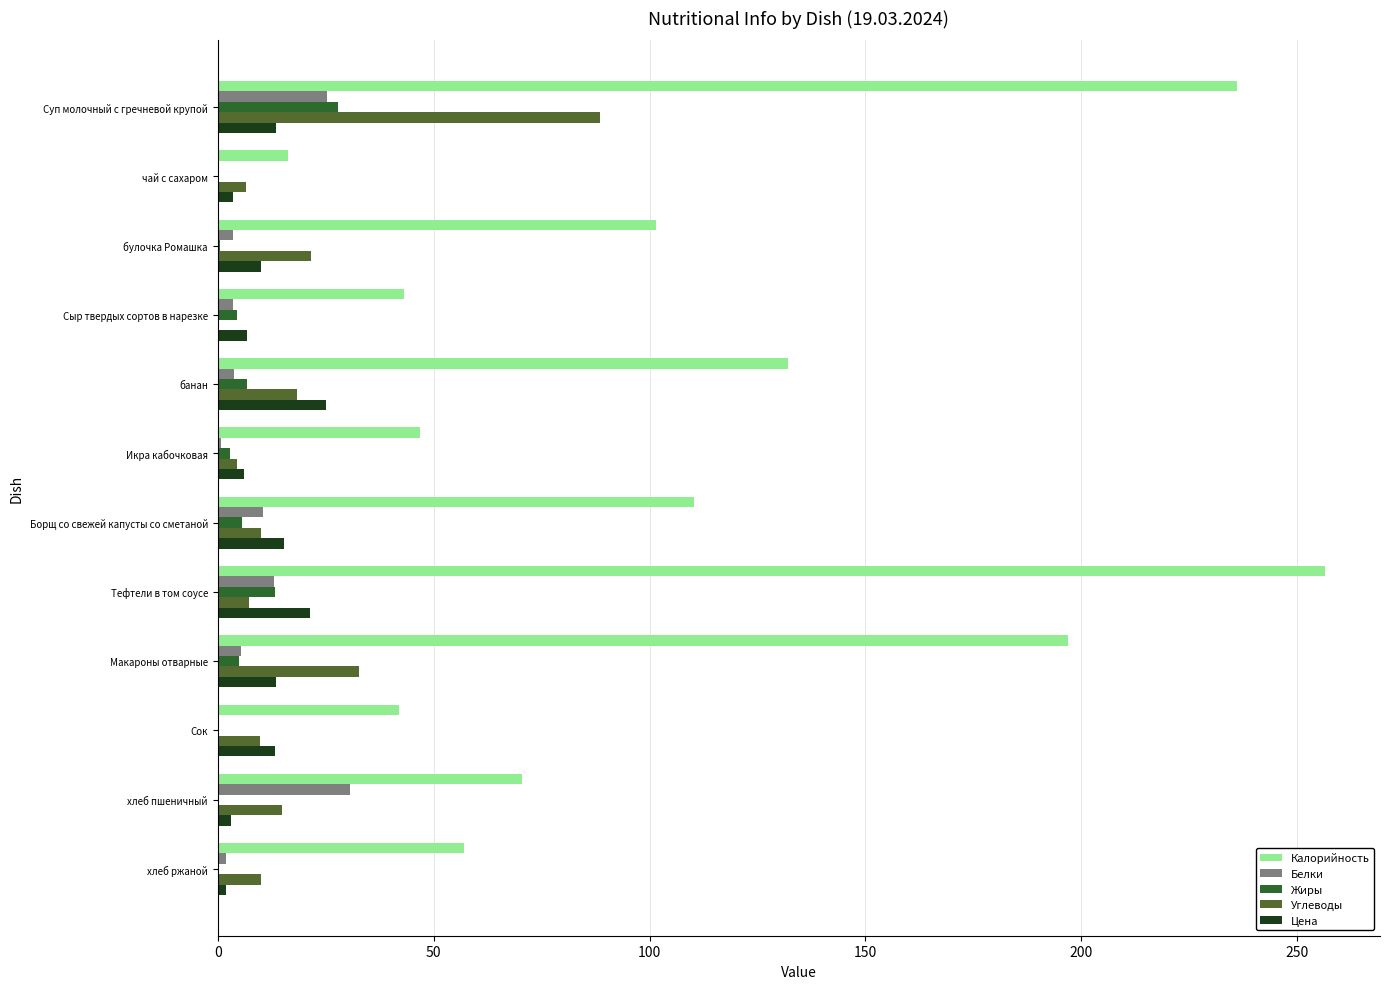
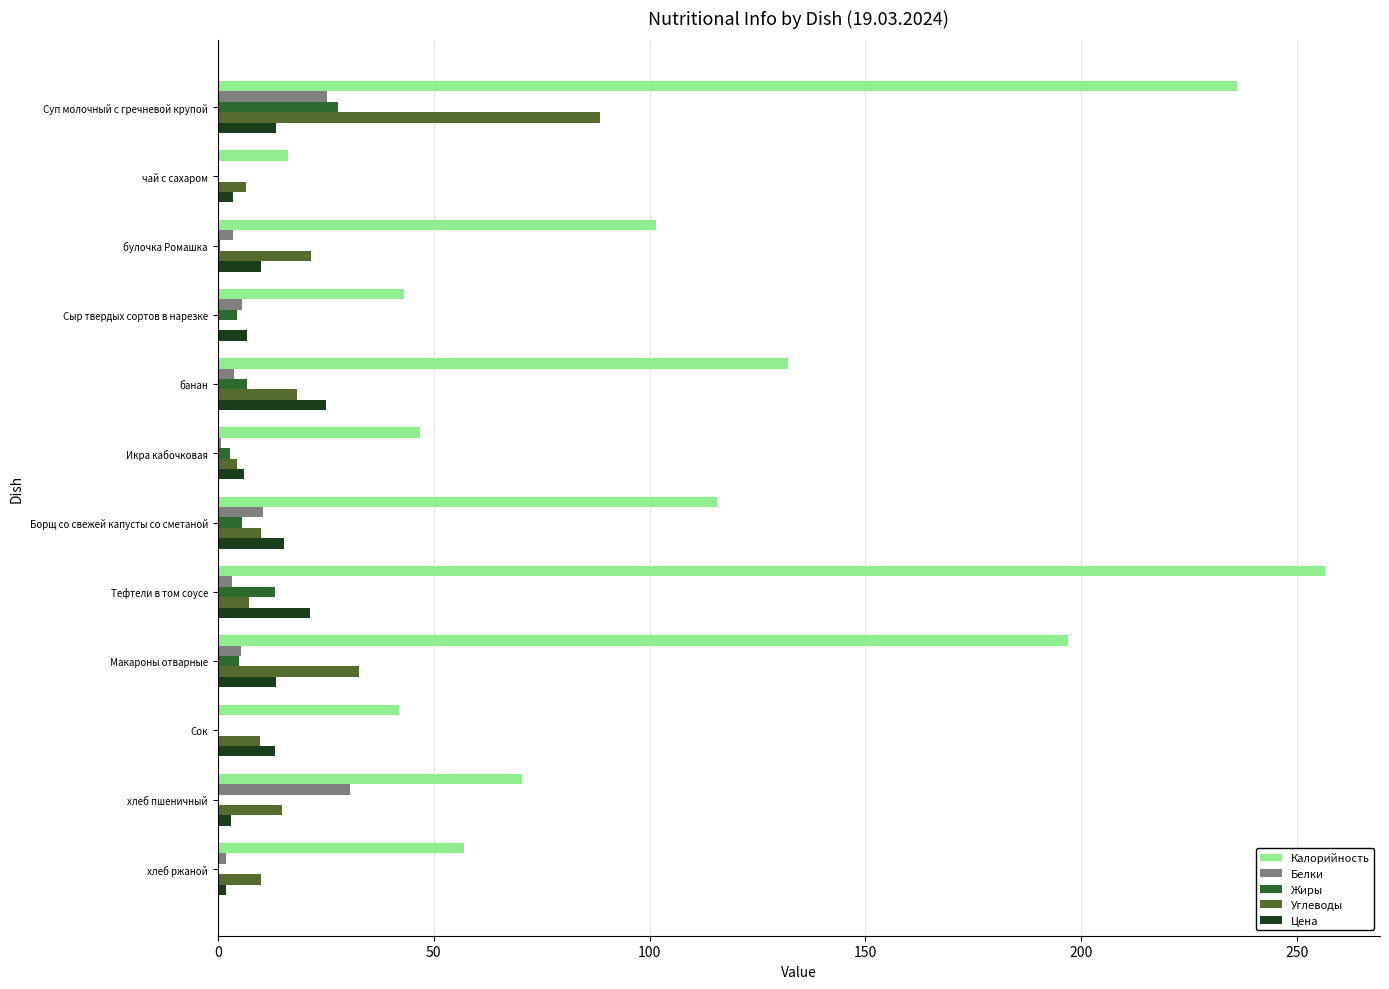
  {
    "Калорийность": {
      "Суп молочный с гречневой крупой": 236,
      "чай с сахаром": 16,
      "булочка Ромашка": 101,
      "Сыр твердых сортов в нарезке": 43,
      "банан": 132,
      "Икра кабочковая": 47,
-     "Борщ со свежей капусты со сметаной": 110,
+     "Борщ со свежей капусты со сметаной": 116,
      "Тефтели в том соусе": 256,
      "Макароны отварные": 197,
      "Сок": 42,
      "хлеб пшеничный": 70,
      "хлеб ржаной": 57
    },
    "Белки": {
      "Суп молочный с гречневой крупой": 25,
      "булочка Ромашка": 4,
-     "Сыр твердых сортов в нарезке": 4,
+     "Сыр твердых сортов в нарезке": 6,
      "банан": 4,
      "Икра кабочковая": 1,
      "Борщ со свежей капусты со сметаной": 11,
-     "Тефтели в том соусе": 13,
+     "Тефтели в том соусе": 3,
      "Макароны отварные": 5,
      "хлеб пшеничный": 31,
      "хлеб ржаной": 2
    }
  }
